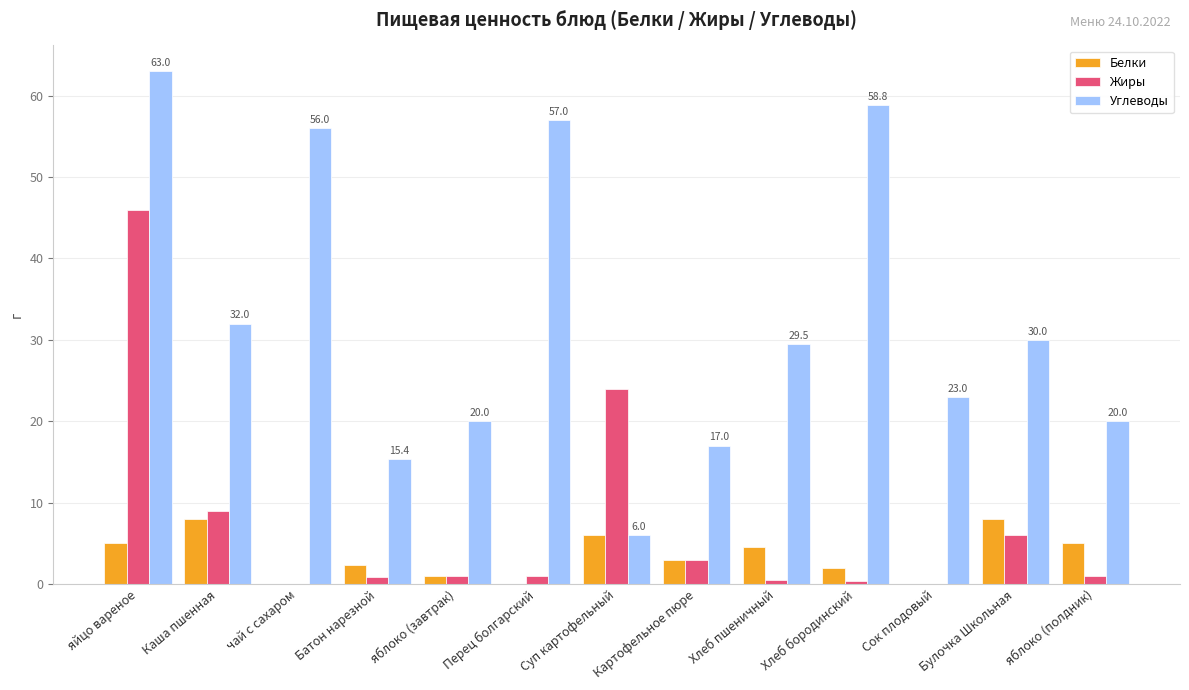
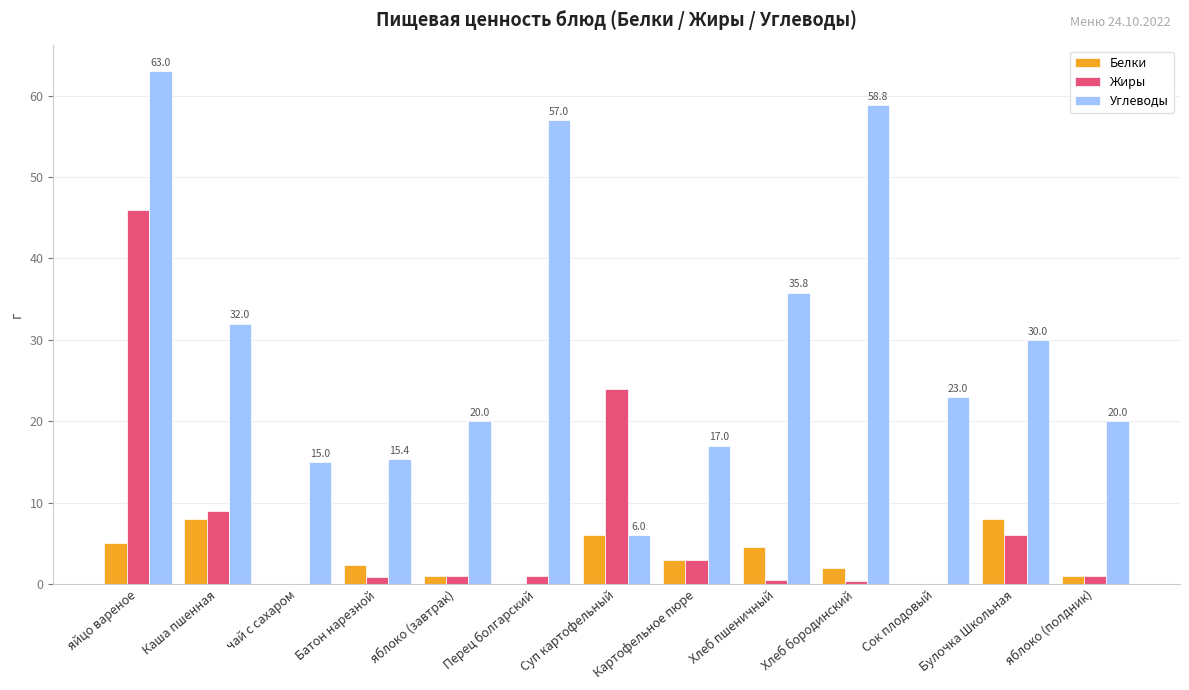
  {
    "Белки": {
      "яйцо вареное": 5,
      "Каша пшенная": 8,
      "чай с сахаром": 0,
      "Батон нарезной": 2,
      "яблоко (завтрак)": 1,
      "Перец болгарский": 0,
      "Суп картофельный": 6,
      "Картофельное пюре": 3,
      "Хлеб пшеничный": 5,
      "Хлеб бородинский": 2,
      "Сок плодовый": 0,
      "Булочка Школьная": 8,
-     "яблоко (полдник)": 5
+     "яблоко (полдник)": 1
    },
    "Жиры": {
      "яйцо вареное": 46,
      "Каша пшенная": 9,
      "чай с сахаром": 0,
      "Батон нарезной": 1,
      "яблоко (завтрак)": 1,
      "Перец болгарский": 1,
      "Суп картофельный": 24,
      "Картофельное пюре": 3,
      "Хлеб пшеничный": 1,
      "Хлеб бородинский": 0,
      "Сок плодовый": 0,
      "Булочка Школьная": 6,
      "яблоко (полдник)": 1
    },
    "Углеводы": {
      "яйцо вареное": 63.0,
      "Каша пшенная": 32.0,
-     "чай с сахаром": 56.0,
+     "чай с сахаром": 15.0,
      "Батон нарезной": 15.4,
      "яблоко (завтрак)": 20.0,
      "Перец болгарский": 57.0,
      "Суп картофельный": 6.0,
      "Картофельное пюре": 17.0,
-     "Хлеб пшеничный": 29.5,
+     "Хлеб пшеничный": 35.8,
      "Хлеб бородинский": 58.8,
      "Сок плодовый": 23.0,
      "Булочка Школьная": 30.0,
      "яблоко (полдник)": 20.0
    }
  }
